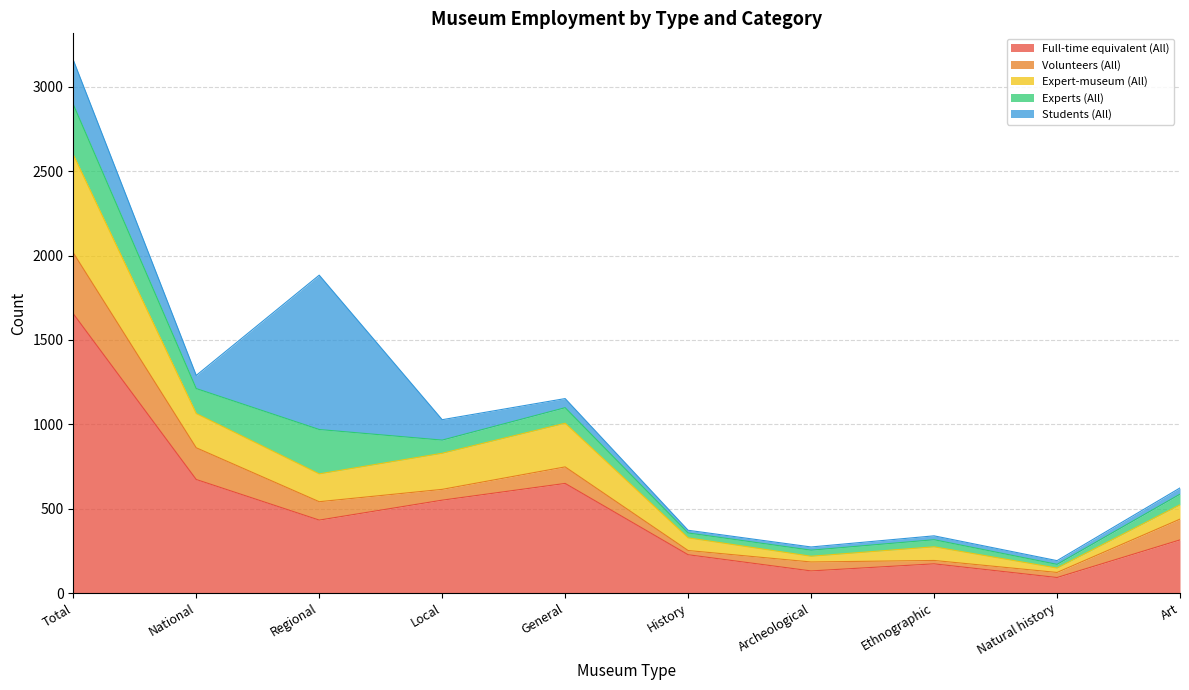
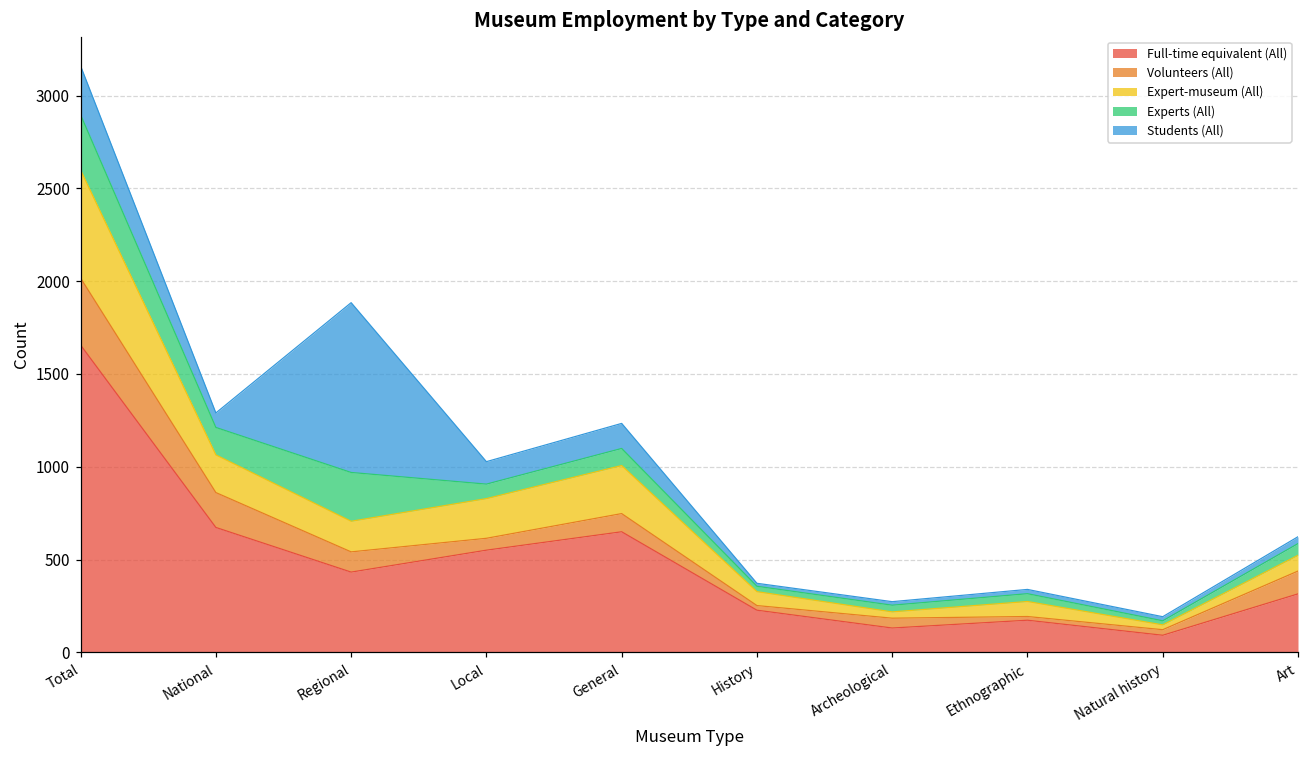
  {
    "Expert-museum (All)": {
      "Total": 580,
      "National": 200,
      "Regional": 170,
      "Local": 210,
      "General": 260,
      "History": 80,
      "Archeological": 30,
      "Ethnographic": 80,
      "Natural history": 30,
      "Art": 90
    },
    "Experts (All)": {
      "Total": 300,
      "National": 150,
      "Regional": 260,
      "Local": 80,
      "General": 90,
      "History": 30,
      "Archeological": 40,
      "Ethnographic": 40,
      "Natural history": 20,
      "Art": 60
    },
    "Students (All)": {
      "Total": 260,
      "National": 80,
      "Regional": 910,
      "Local": 120,
-     "General": 50,
+     "General": 140,
      "History": 20,
      "Archeological": 20,
      "Ethnographic": 20,
      "Natural history": 20,
      "Art": 40
    }
  }
